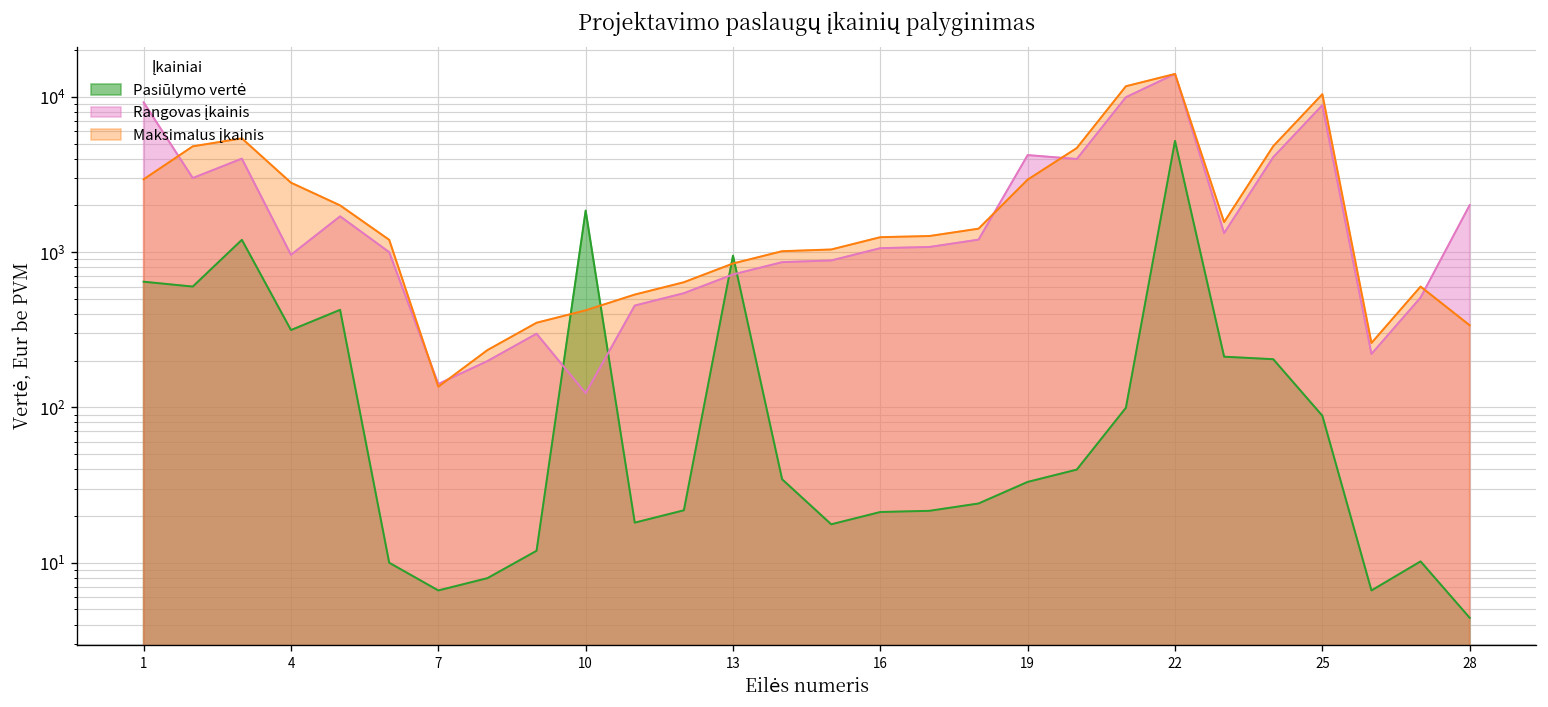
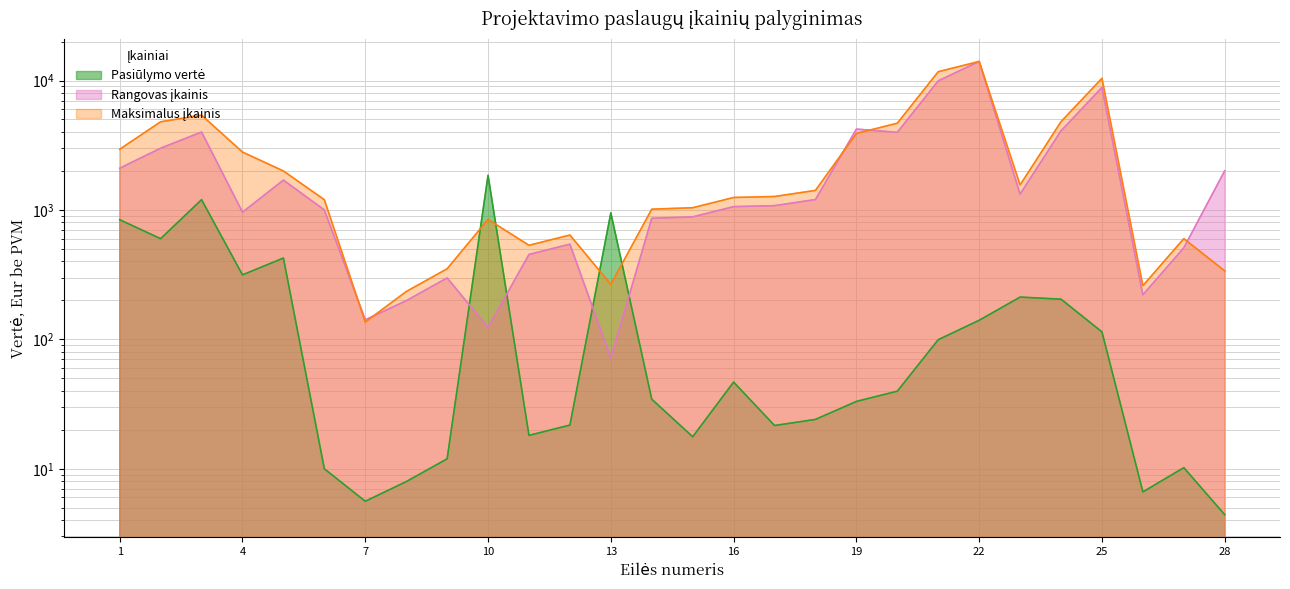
  {
    "Pasiūlymo vertė": {
-     "1": 600,
+     "1": 800,
      "4": 320,
-     "7": 7,
+     "7": 5.6,
      "10": 1900,
      "13": 900,
-     "16": 21,
+     "16": 47,
      "19": 33,
-     "22": 5200,
-     "25": 90,
+     "22": 140,
+     "25": 110,
      "28": 4.4
    },
    "Rangovas įkainis": {
-     "1": 9000,
+     "1": 2100,
      "4": 1000,
      "10": 120,
-     "13": 700,
+     "13": 70,
      "16": 1100,
      "19": 4200,
      "25": 9000,
      "28": 2000
    },
    "Maksimalus įkainis": {
      "1": 2900,
      "4": 2800,
-     "10": 420,
-     "13": 800,
+     "10": 800,
+     "13": 270,
      "16": 1200,
-     "19": 2900,
+     "19": 3900,
      "25": 10000,
      "28": 340
    }
  }
